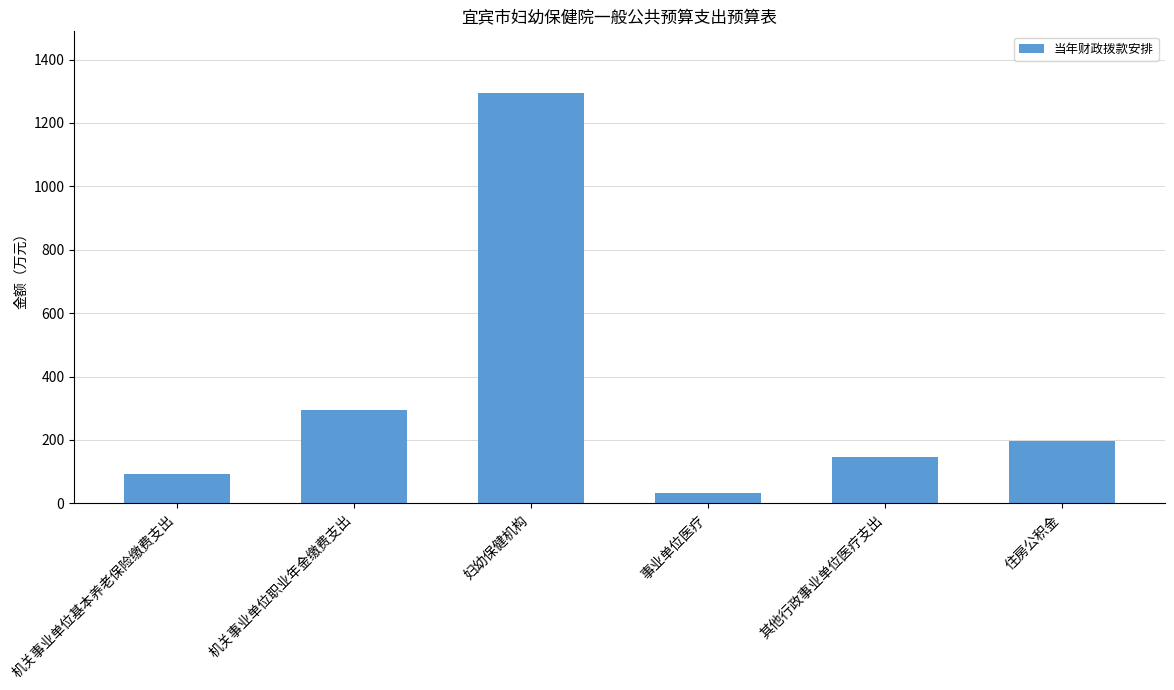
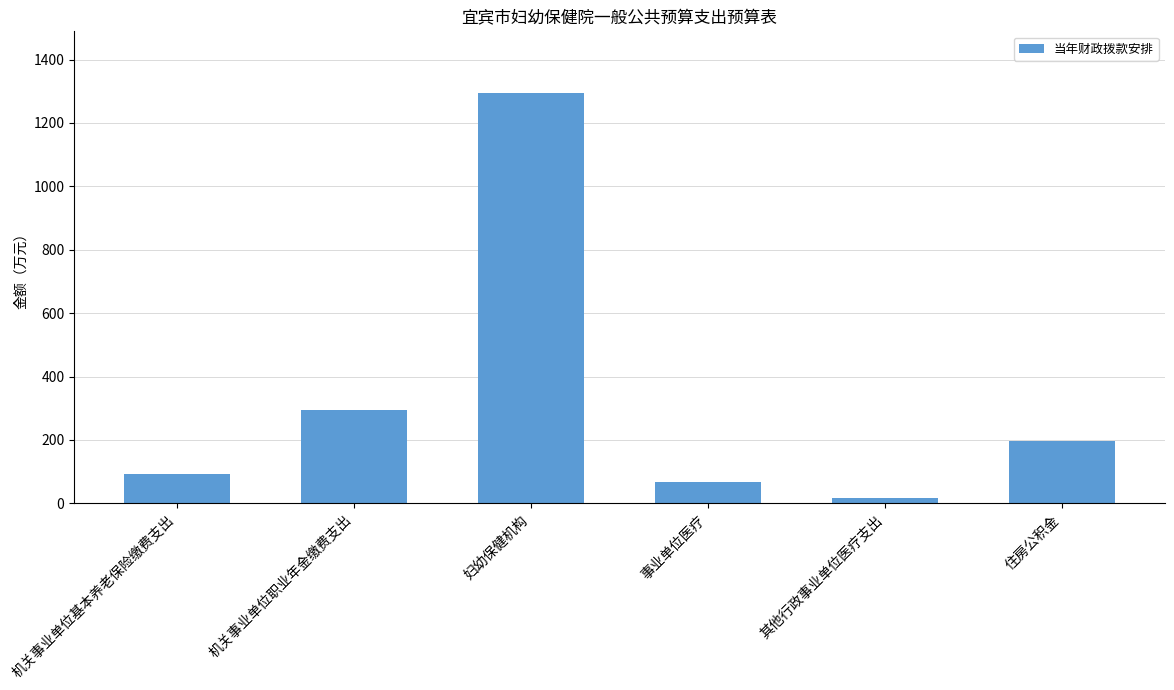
  {
    "机关事业单位基本养老保险缴费支出": 90,
    "机关事业单位职业年金缴费支出": 300,
    "妇幼保健机构": 1290,
-   "事业单位医疗": 30,
-   "其他行政事业单位医疗支出": 150,
+   "事业单位医疗": 70,
+   "其他行政事业单位医疗支出": 20,
    "住房公积金": 200
  }
